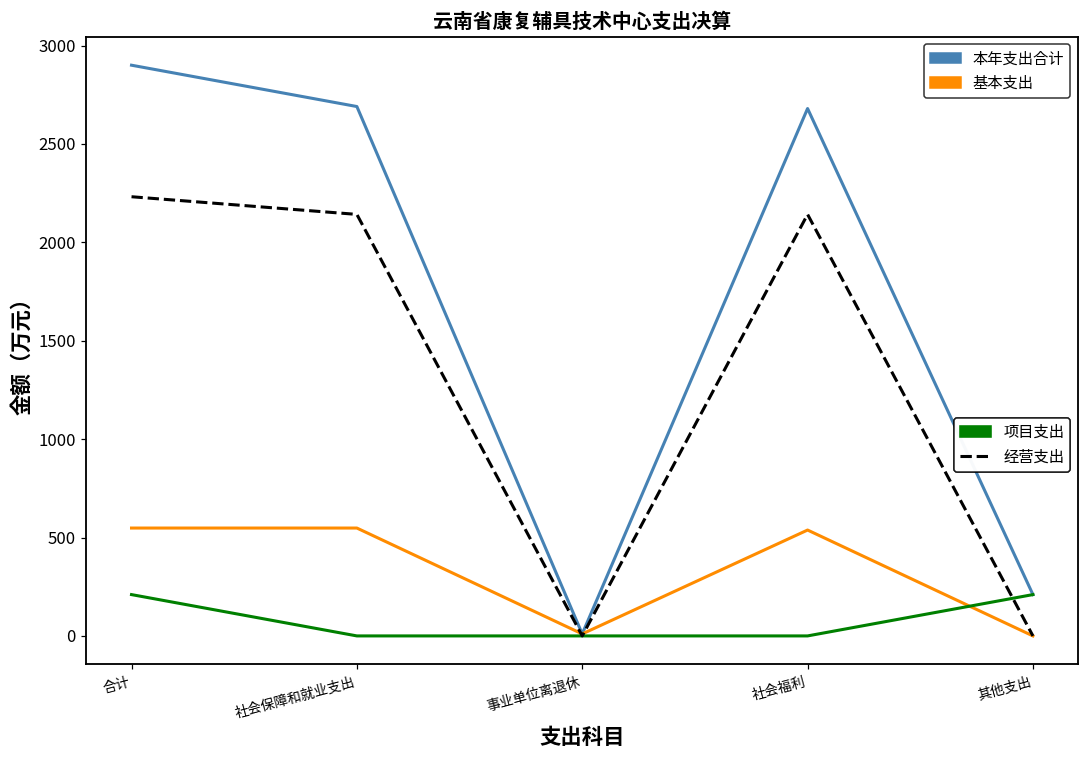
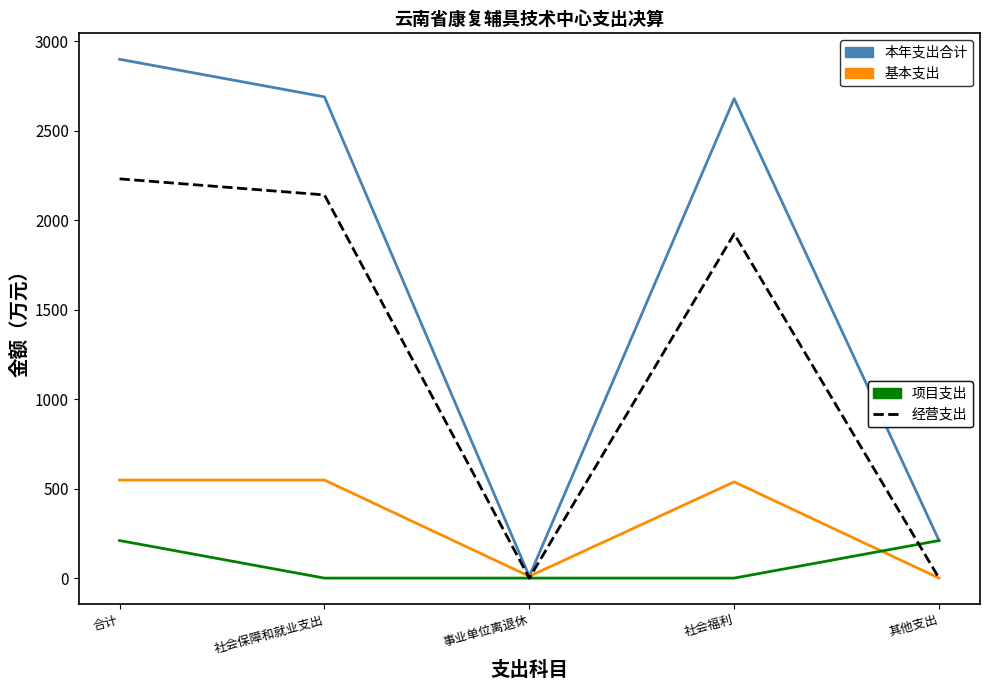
  {
    "项目支出": {
      "合计": 210,
      "社会保障和就业支出": 0,
      "社会福利": 0
    },
    "经营支出": {
      "合计": 2230,
      "社会保障和就业支出": 2140,
-     "社会福利": 2140
+     "社会福利": 1920
    }
  }
